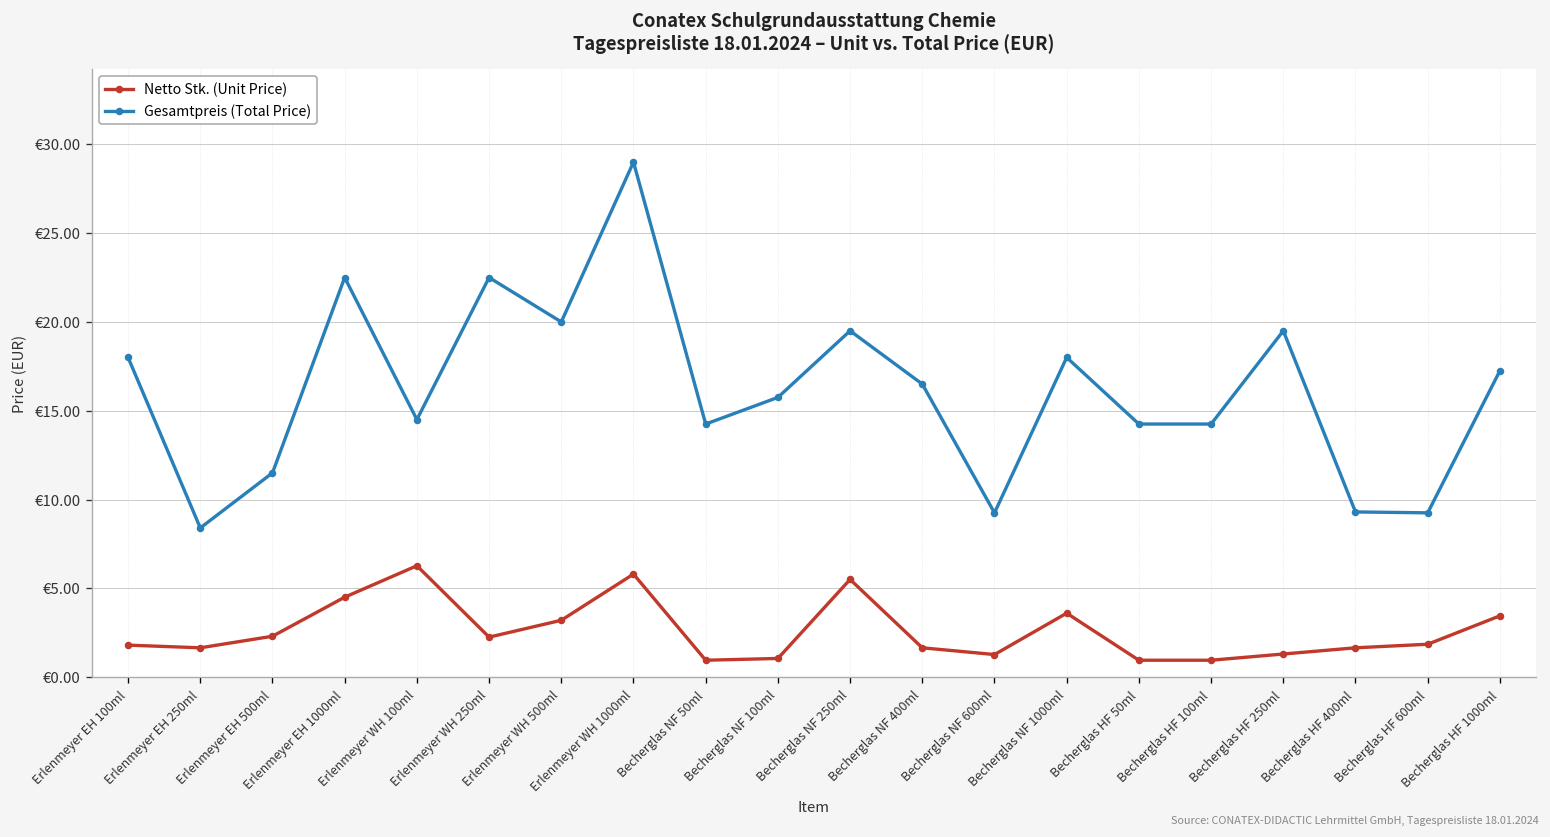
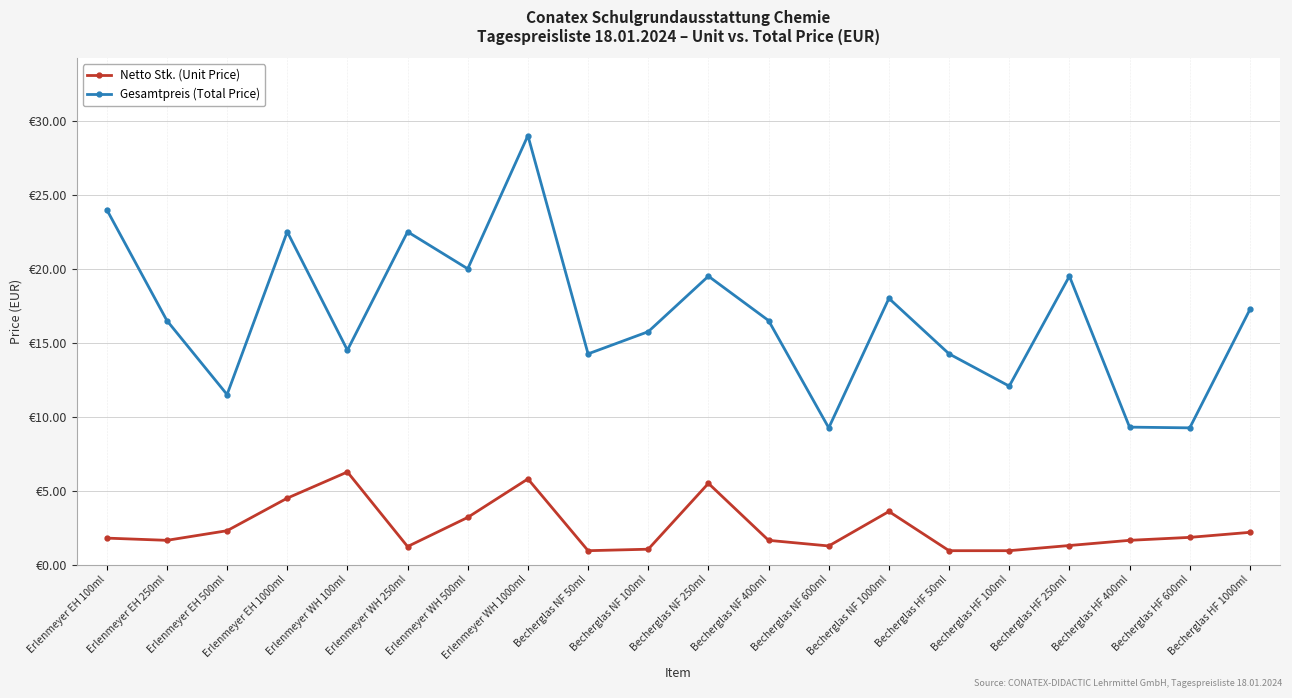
  {
    "Netto Stk. (Unit Price)": {
      "Erlenmeyer EH 100ml": "€1.8",
      "Erlenmeyer EH 250ml": "€1.7",
      "Erlenmeyer EH 500ml": "€2.3",
      "Erlenmeyer EH 1000ml": "€4.5",
      "Erlenmeyer WH 100ml": "€6.3",
-     "Erlenmeyer WH 250ml": "€2.3",
+     "Erlenmeyer WH 250ml": "€1.2",
      "Erlenmeyer WH 500ml": "€3.2",
      "Erlenmeyer WH 1000ml": "€5.8",
      "Becherglas NF 50ml": "€1.0",
      "Becherglas NF 100ml": "€1.1",
      "Becherglas NF 250ml": "€5.5",
      "Becherglas NF 400ml": "€1.7",
      "Becherglas NF 600ml": "€1.3",
      "Becherglas NF 1000ml": "€3.6",
      "Becherglas HF 50ml": "€1.0",
      "Becherglas HF 100ml": "€1.0",
      "Becherglas HF 250ml": "€1.3",
      "Becherglas HF 400ml": "€1.7",
      "Becherglas HF 600ml": "€1.9",
-     "Becherglas HF 1000ml": "€3.5"
+     "Becherglas HF 1000ml": "€2.2"
    },
    "Gesamtpreis (Total Price)": {
-     "Erlenmeyer EH 100ml": "€18",
-     "Erlenmeyer EH 250ml": "€8.4",
+     "Erlenmeyer EH 100ml": "€24",
+     "Erlenmeyer EH 250ml": "€16.5",
      "Erlenmeyer EH 500ml": "€11.5",
      "Erlenmeyer EH 1000ml": "€22.5",
      "Erlenmeyer WH 100ml": "€14.5",
      "Erlenmeyer WH 250ml": "€22.5",
      "Erlenmeyer WH 500ml": "€20.0",
      "Erlenmeyer WH 1000ml": "€29.0",
      "Becherglas NF 50ml": "€14.3",
      "Becherglas NF 100ml": "€15.8",
      "Becherglas NF 250ml": "€19.5",
      "Becherglas NF 400ml": "€16.5",
      "Becherglas NF 600ml": "€9.3",
      "Becherglas NF 1000ml": "€18.0",
      "Becherglas HF 50ml": "€14.3",
-     "Becherglas HF 100ml": "€14.3",
+     "Becherglas HF 100ml": "€12.1",
      "Becherglas HF 250ml": "€19.5",
      "Becherglas HF 400ml": "€9.3",
      "Becherglas HF 600ml": "€9.3",
      "Becherglas HF 1000ml": "€17.3"
    }
  }
